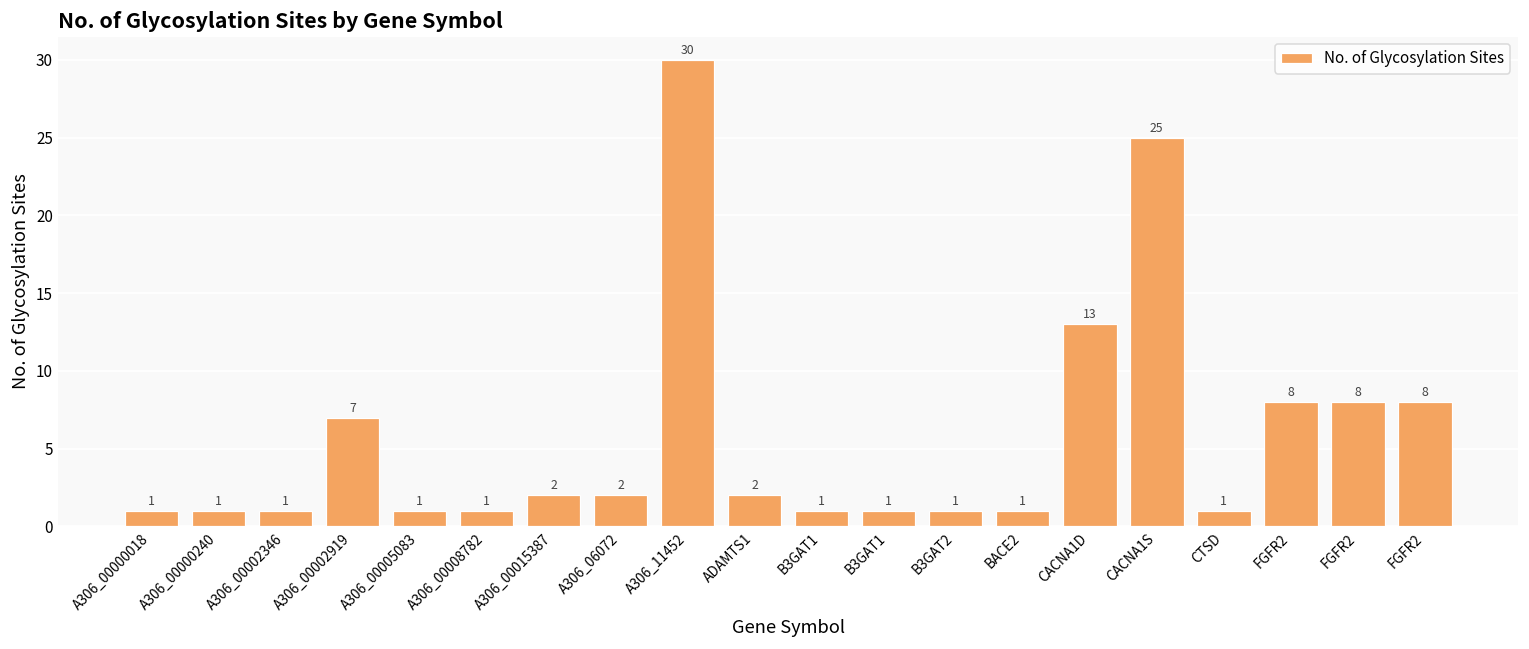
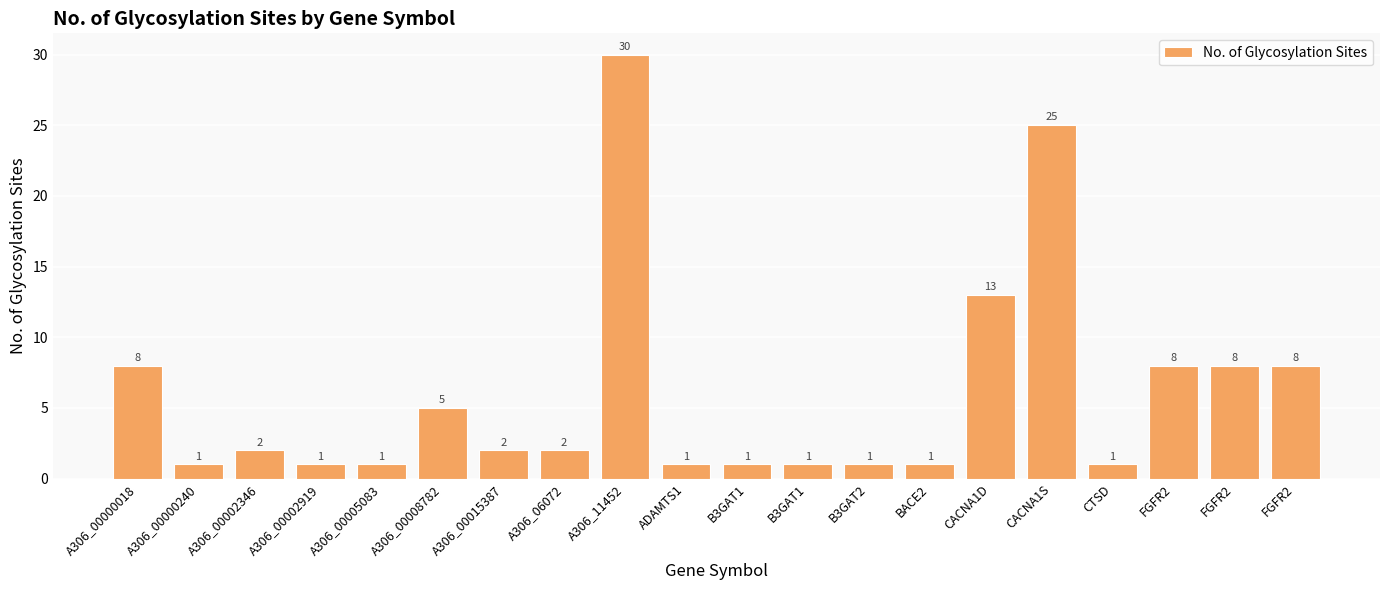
  {
-   "A306_00000018": 1,
+   "A306_00000018": 8,
    "A306_00000240": 1,
-   "A306_00002346": 1,
-   "A306_00002919": 7,
+   "A306_00002346": 2,
+   "A306_00002919": 1,
    "A306_00005083": 1,
-   "A306_00008782": 1,
+   "A306_00008782": 5,
    "A306_00015387": 2,
    "A306_06072": 2,
    "A306_11452": 30,
-   "ADAMTS1": 2,
+   "ADAMTS1": 1,
    "B3GAT2": 1,
    "BACE2": 1,
    "CACNA1D": 13,
    "CACNA1S": 25,
    "CTSD": 1
  }
